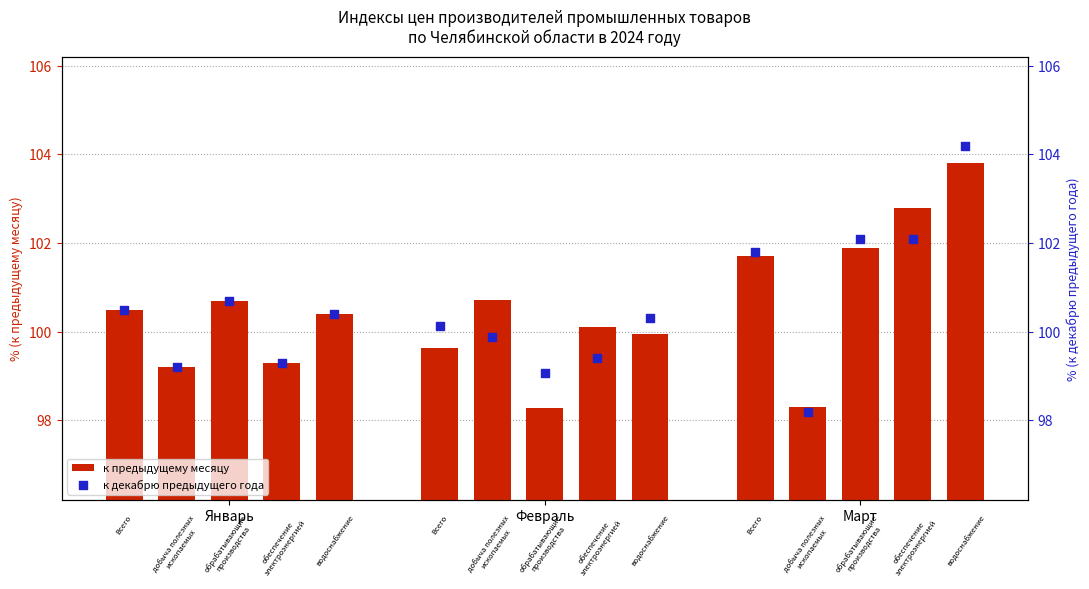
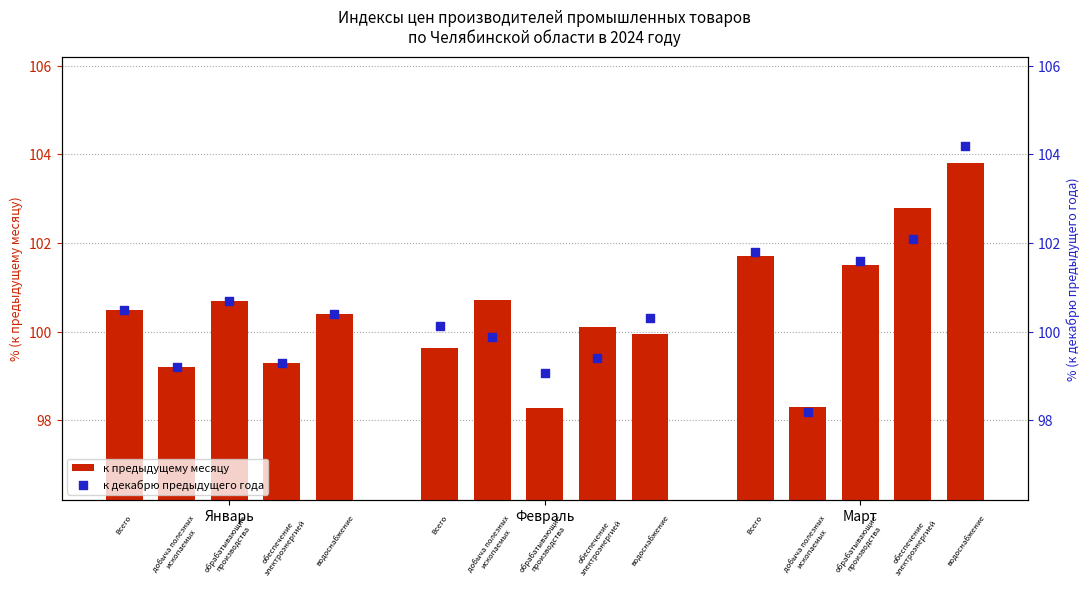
  {
    "к предыдущему месяцу": {
      "Январь": 100.7,
      "Февраль": 98.3,
-     "Март": 101.9
+     "Март": 101.5
    },
    "к декабрю предыдущего года": {
-     "Март": 102.1
+     "Март": 101.6
    }
  }
